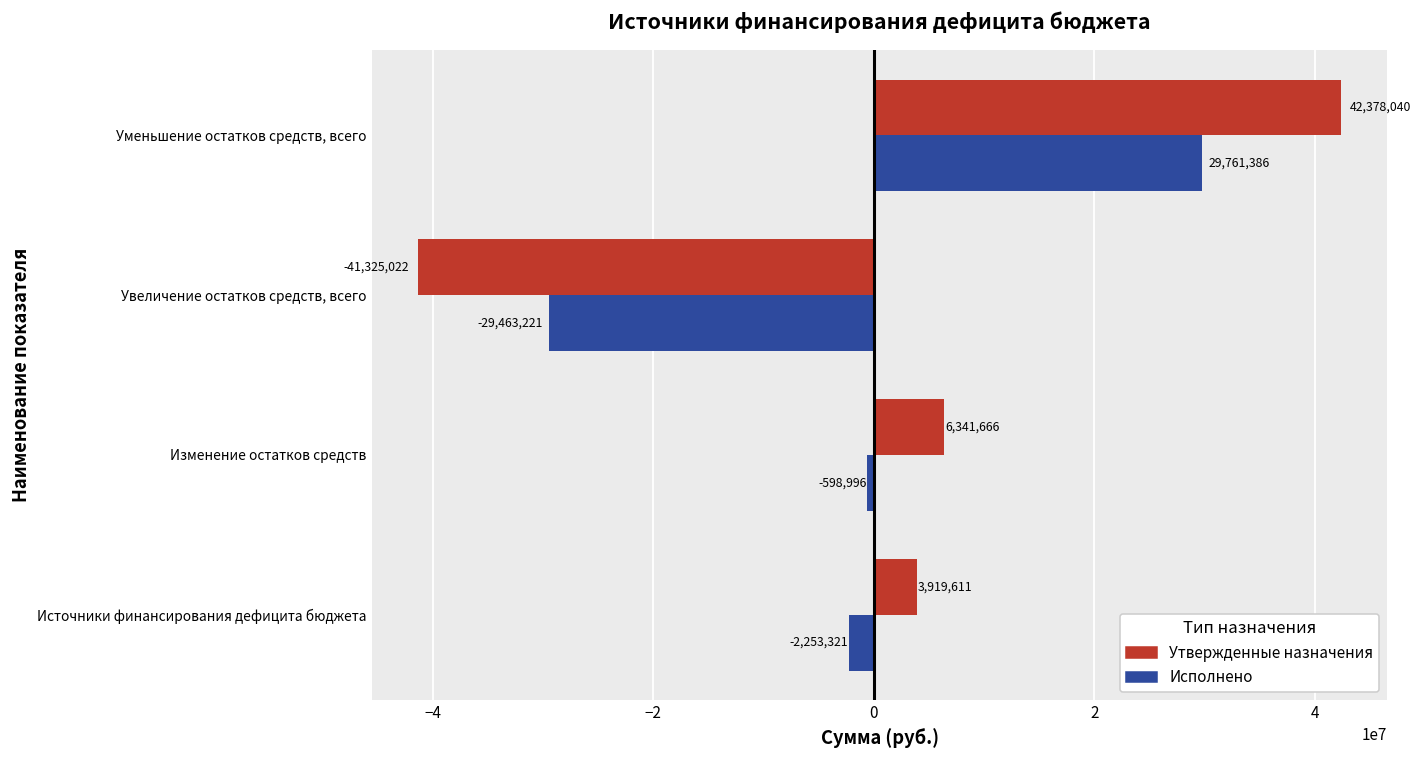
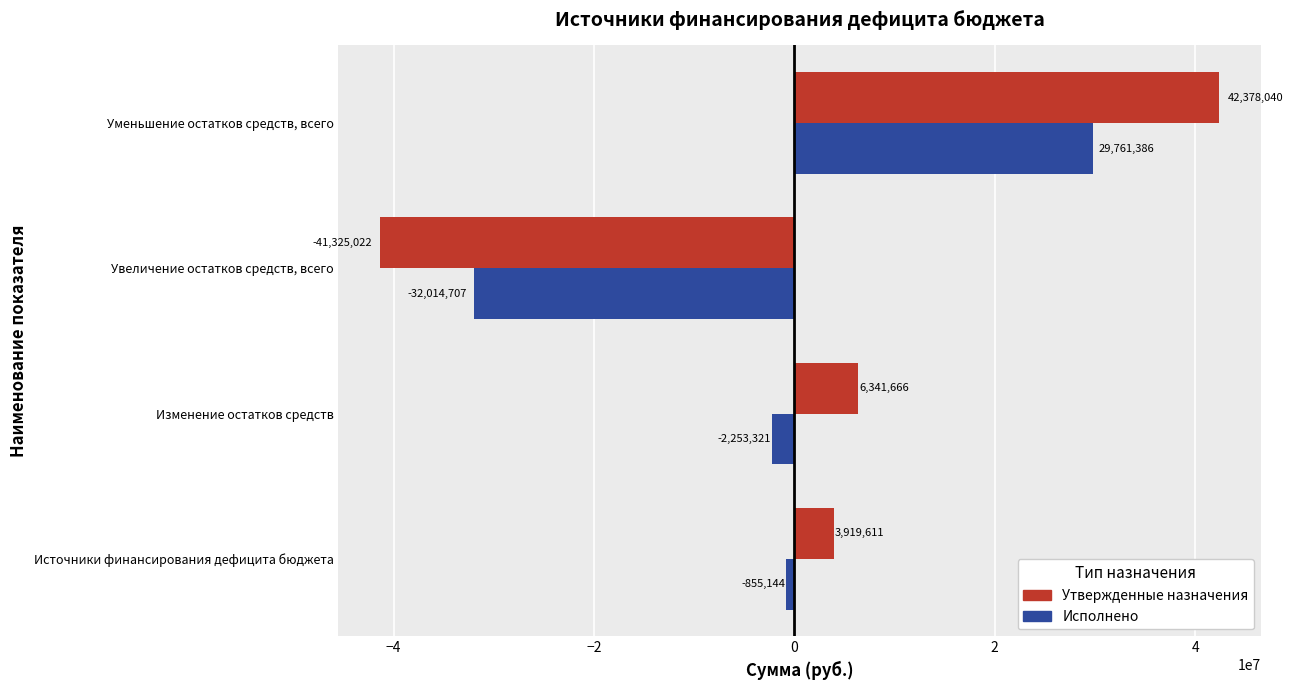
  {
    "Утвержденные назначения": {
      "Уменьшение остатков средств, всего": "42,378,040",
      "Увеличение остатков средств, всего": "-41,325,022",
      "Изменение остатков средств": "6,341,666",
      "Источники финансирования дефицита бюджета": "3,919,611"
    },
    "Исполнено": {
      "Уменьшение остатков средств, всего": "29,761,386",
-     "Увеличение остатков средств, всего": "-29,463,221",
-     "Изменение остатков средств": "-598,996",
-     "Источники финансирования дефицита бюджета": "-2,253,321"
+     "Увеличение остатков средств, всего": "-32,014,707",
+     "Изменение остатков средств": "-2,253,321",
+     "Источники финансирования дефицита бюджета": "-855,144"
    }
  }
